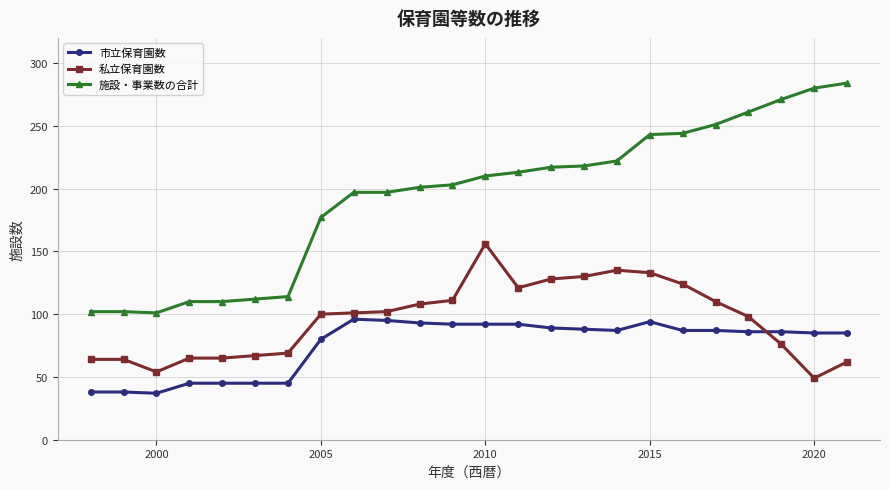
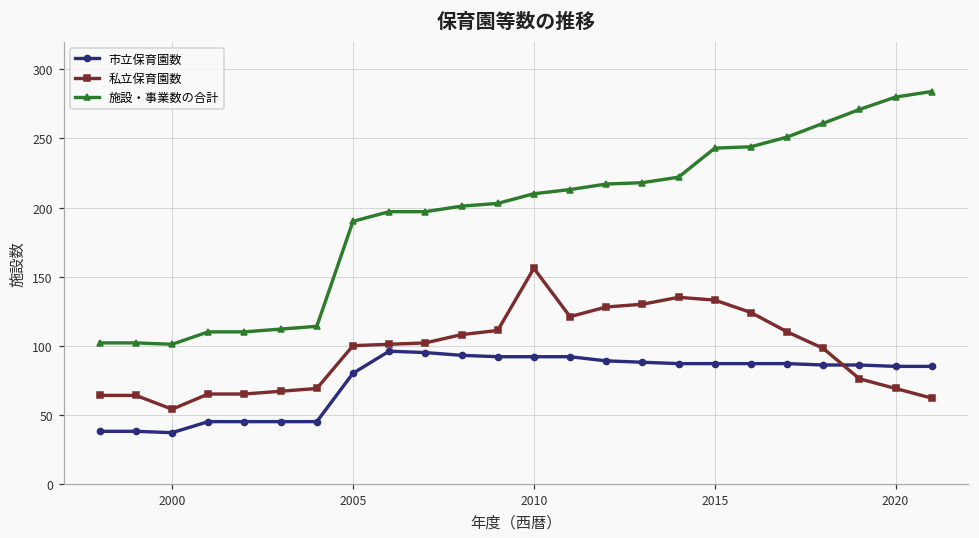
  {
    "市立保育園数": {
      "2000": 37,
      "2005": 80,
      "2010": 92,
-     "2015": 94,
+     "2015": 87,
      "2020": 85
    },
    "私立保育園数": {
      "2000": 54,
      "2005": 100,
      "2010": 156,
      "2015": 133,
-     "2020": 49
+     "2020": 69
    },
    "施設・事業数の合計": {
      "2000": 101,
-     "2005": 177,
+     "2005": 190,
      "2010": 210,
      "2015": 243,
      "2020": 280
    }
  }
